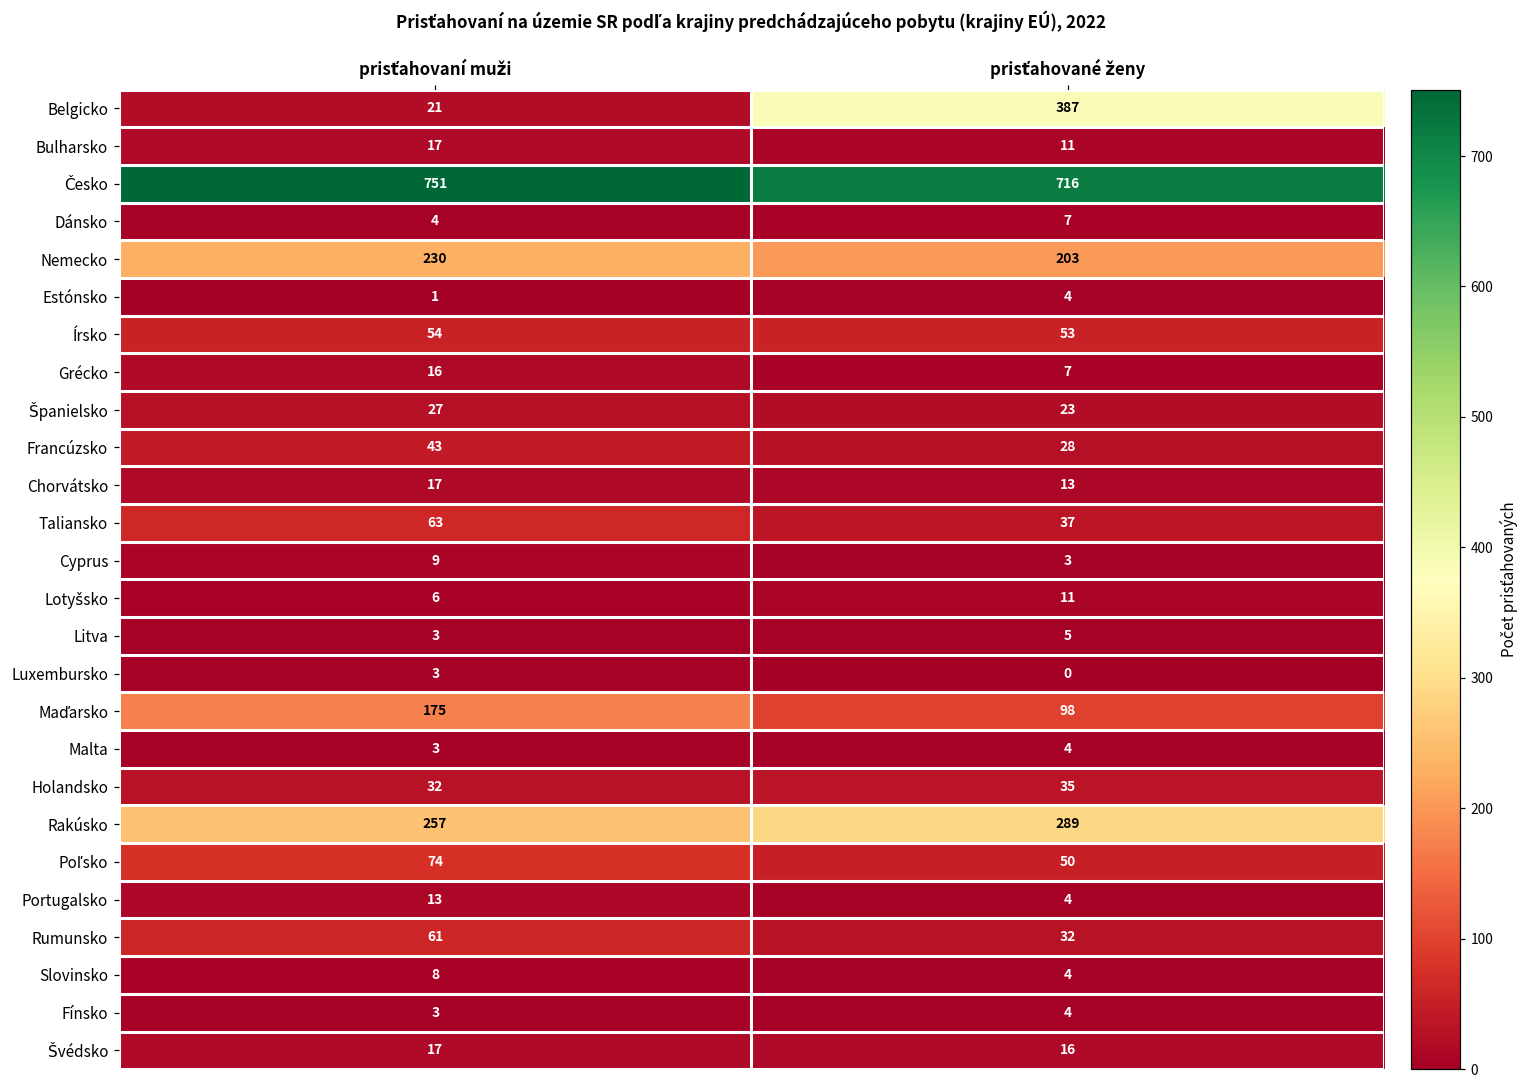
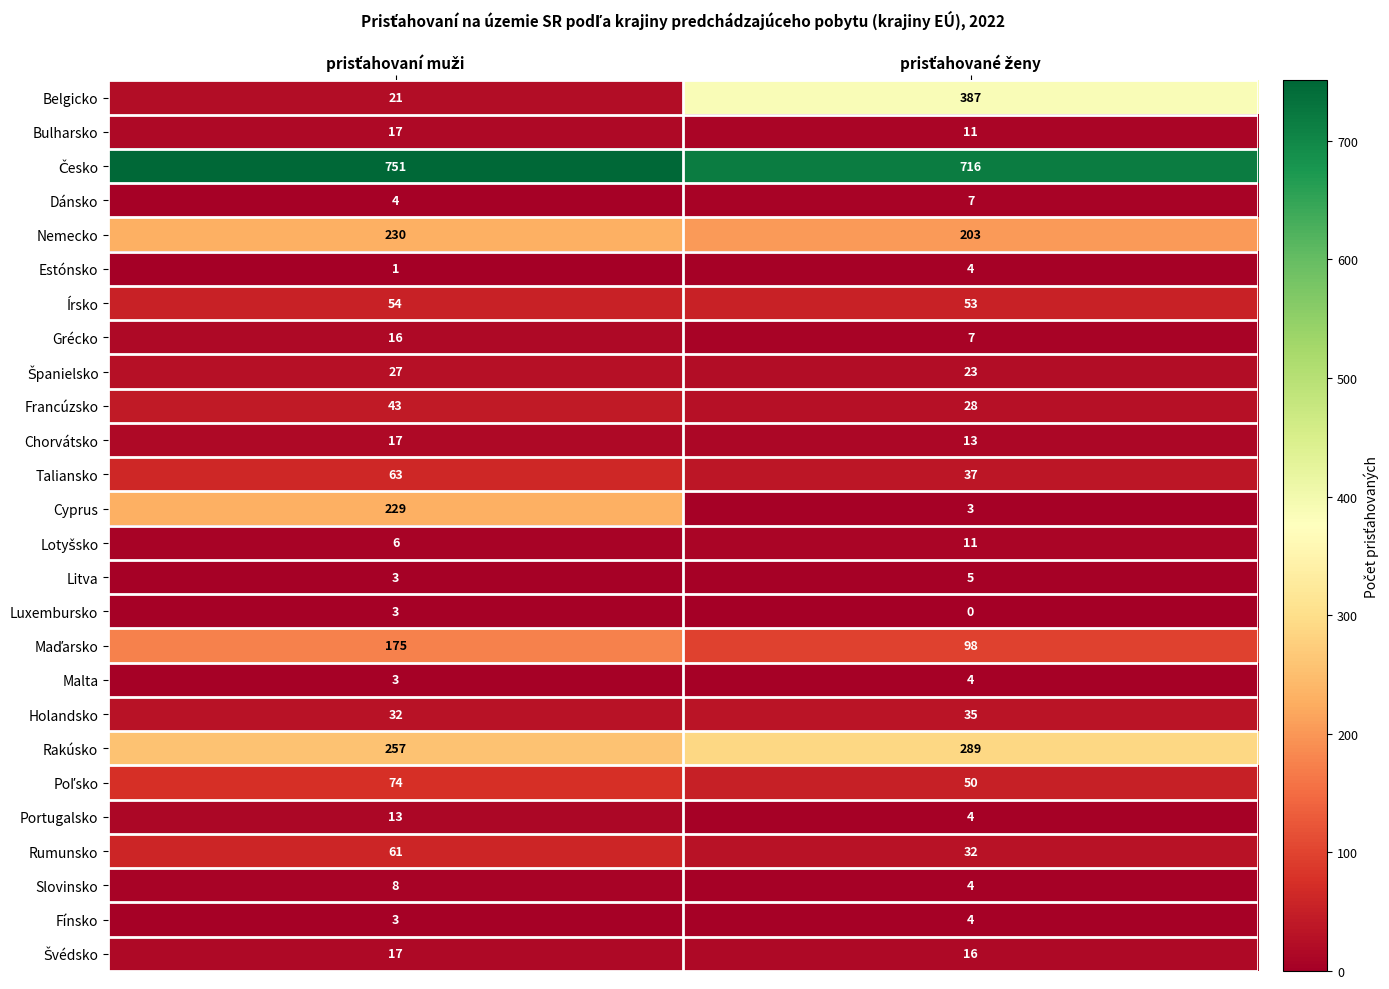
  {
    "Belgicko": {
      "prisťahovaní muži": 21,
      "prisťahované ženy": 387
    },
    "Bulharsko": {
      "prisťahovaní muži": 17,
      "prisťahované ženy": 11
    },
    "Česko": {
      "prisťahovaní muži": 751,
      "prisťahované ženy": 716
    },
    "Dánsko": {
      "prisťahovaní muži": 4,
      "prisťahované ženy": 7
    },
    "Nemecko": {
      "prisťahovaní muži": 230,
      "prisťahované ženy": 203
    },
    "Estónsko": {
      "prisťahovaní muži": 1,
      "prisťahované ženy": 4
    },
    "Írsko": {
      "prisťahovaní muži": 54,
      "prisťahované ženy": 53
    },
    "Grécko": {
      "prisťahovaní muži": 16,
      "prisťahované ženy": 7
    },
    "Španielsko": {
      "prisťahovaní muži": 27,
      "prisťahované ženy": 23
    },
    "Francúzsko": {
      "prisťahovaní muži": 43,
      "prisťahované ženy": 28
    },
    "Chorvátsko": {
      "prisťahovaní muži": 17,
      "prisťahované ženy": 13
    },
    "Taliansko": {
      "prisťahovaní muži": 63,
      "prisťahované ženy": 37
    },
    "Cyprus": {
-     "prisťahovaní muži": 9,
+     "prisťahovaní muži": 229,
      "prisťahované ženy": 3
    },
    "Lotyšsko": {
      "prisťahovaní muži": 6,
      "prisťahované ženy": 11
    },
    "Litva": {
      "prisťahovaní muži": 3,
      "prisťahované ženy": 5
    },
    "Luxembursko": {
      "prisťahovaní muži": 3,
      "prisťahované ženy": 0
    },
    "Maďarsko": {
      "prisťahovaní muži": 175,
      "prisťahované ženy": 98
    },
    "Malta": {
      "prisťahovaní muži": 3,
      "prisťahované ženy": 4
    },
    "Holandsko": {
      "prisťahovaní muži": 32,
      "prisťahované ženy": 35
    },
    "Rakúsko": {
      "prisťahovaní muži": 257,
      "prisťahované ženy": 289
    },
    "Poľsko": {
      "prisťahovaní muži": 74,
      "prisťahované ženy": 50
    },
    "Portugalsko": {
      "prisťahovaní muži": 13,
      "prisťahované ženy": 4
    },
    "Rumunsko": {
      "prisťahovaní muži": 61,
      "prisťahované ženy": 32
    },
    "Slovinsko": {
      "prisťahovaní muži": 8,
      "prisťahované ženy": 4
    },
    "Fínsko": {
      "prisťahovaní muži": 3,
      "prisťahované ženy": 4
    },
    "Švédsko": {
      "prisťahovaní muži": 17,
      "prisťahované ženy": 16
    }
  }
